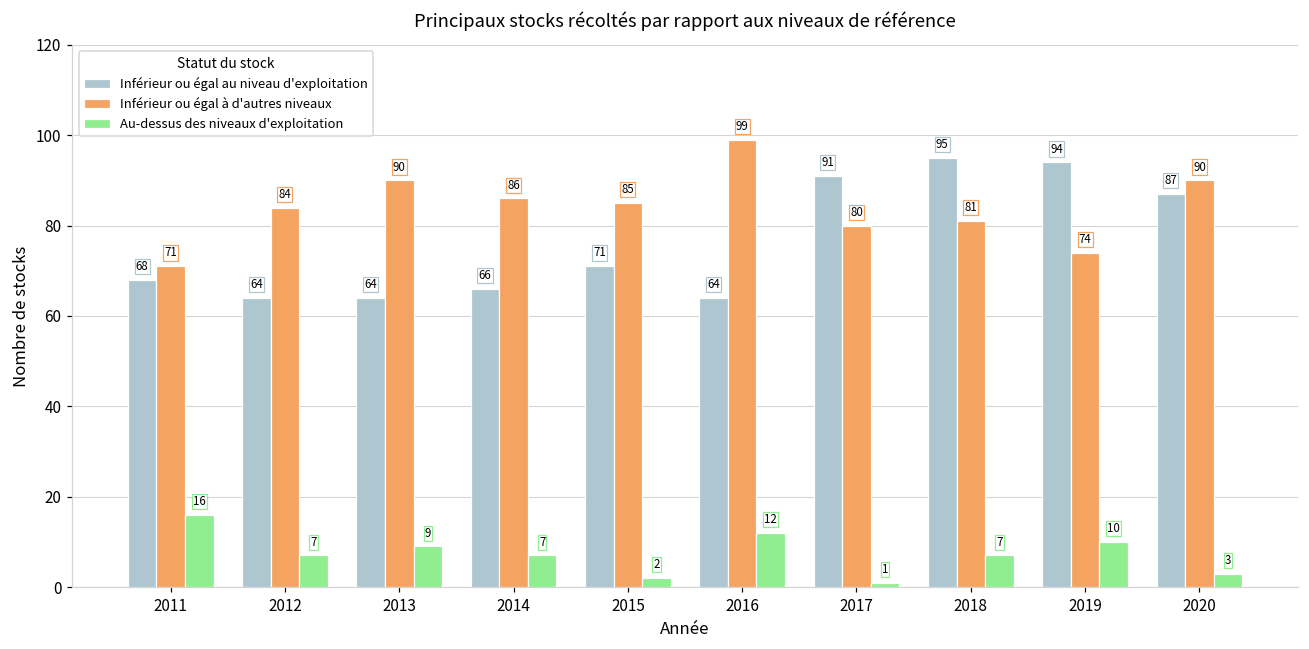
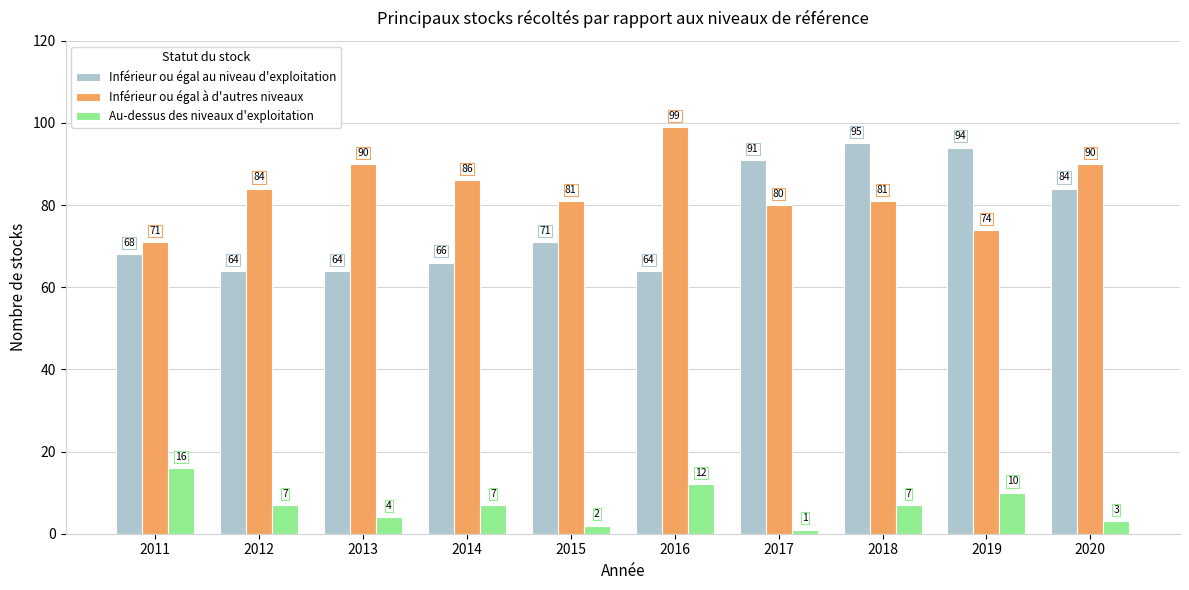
  {
    "Inférieur ou égal au niveau d'exploitation": {
-     "2020": 87
+     "2020": 84
    },
    "Inférieur ou égal à d'autres niveaux": {
-     "2015": 85
+     "2015": 81
    },
    "Au-dessus des niveaux d'exploitation": {
-     "2013": 9
+     "2013": 4
    }
  }
